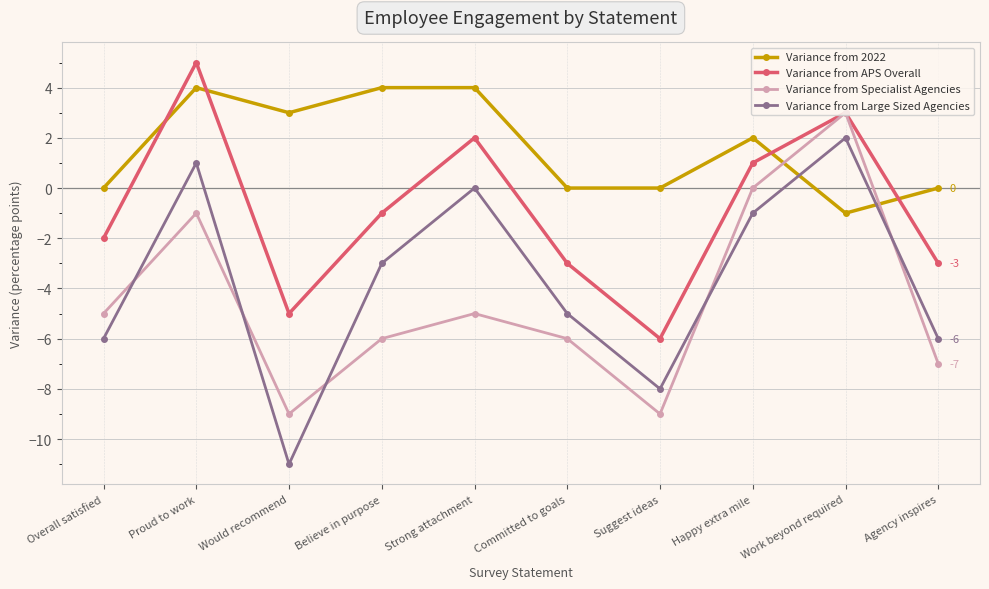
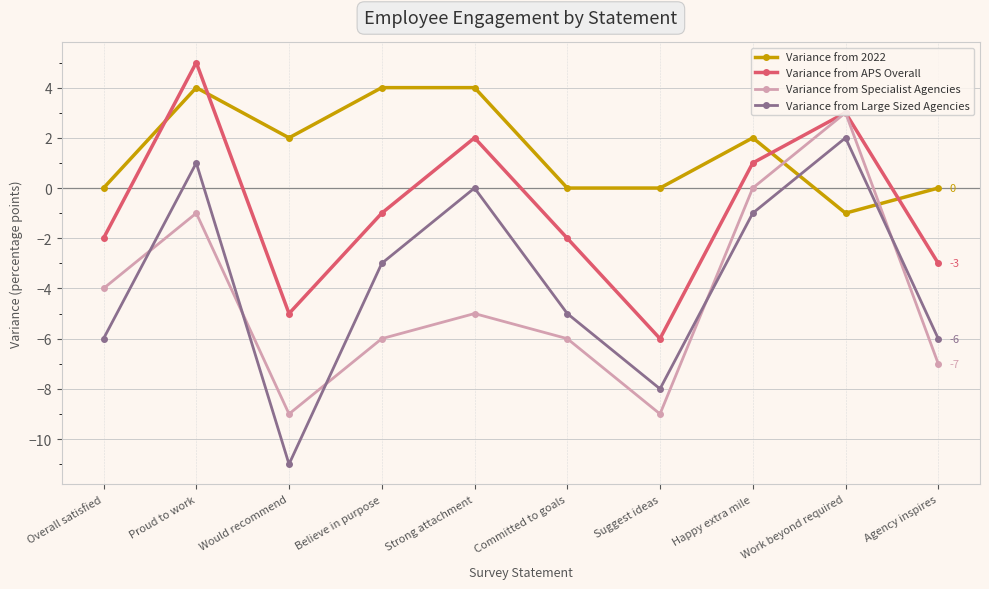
  {
    "Variance from 2022": {
      "Overall satisfied": 0,
      "Proud to work": 4,
-     "Would recommend": 3,
+     "Would recommend": 2,
      "Believe in purpose": 4,
      "Strong attachment": 4,
      "Committed to goals": 0,
      "Suggest ideas": 0,
      "Happy extra mile": 2,
      "Work beyond required": -1
    },
    "Variance from APS Overall": {
      "Overall satisfied": -2,
      "Proud to work": 5,
      "Would recommend": -5,
      "Believe in purpose": -1,
      "Strong attachment": 2,
-     "Committed to goals": -3,
+     "Committed to goals": -2,
      "Suggest ideas": -6,
      "Happy extra mile": 1
    },
    "Variance from Specialist Agencies": {
-     "Overall satisfied": -5,
+     "Overall satisfied": -4,
      "Proud to work": -1,
      "Would recommend": -9,
      "Believe in purpose": -6,
      "Strong attachment": -5,
      "Committed to goals": -6,
      "Suggest ideas": -9,
      "Happy extra mile": 0
    },
    "Variance from Large Sized Agencies": {
      "Agency inspires": -6
    }
  }
